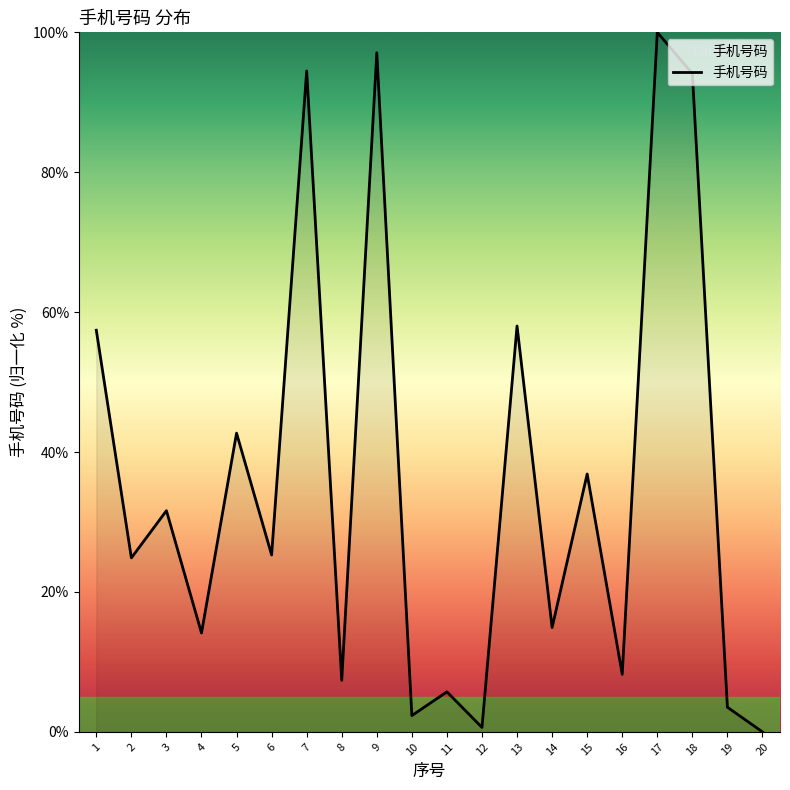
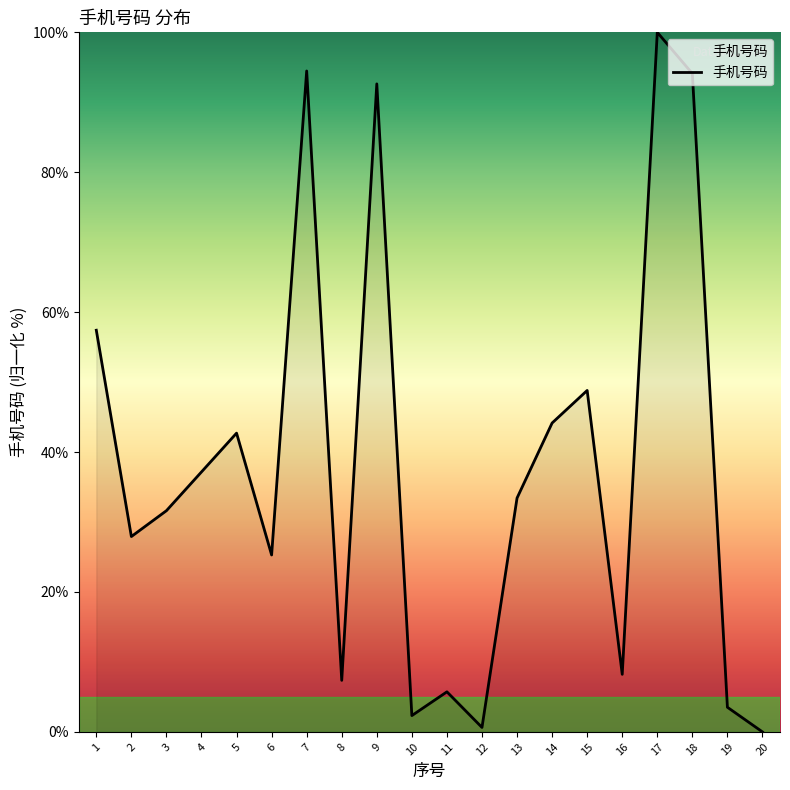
  {
    "1": "57%",
-   "2": "25%",
+   "2": "28%",
    "3": "32%",
-   "4": "14%",
+   "4": "37%",
    "5": "43%",
    "6": "25%",
    "7": "94%",
    "8": "7%",
-   "9": "97%",
+   "9": "93%",
    "11": "6%",
-   "13": "58%",
-   "14": "15%",
-   "15": "37%",
+   "13": "33%",
+   "14": "44%",
+   "15": "49%",
    "16": "8%",
    "17": "100%"
  }
